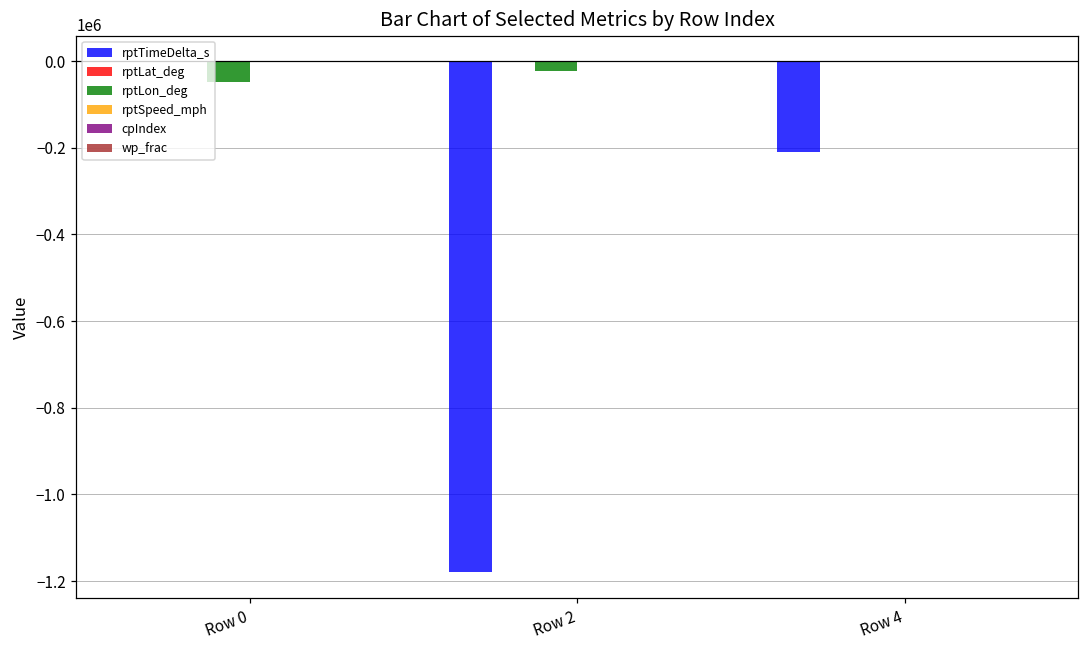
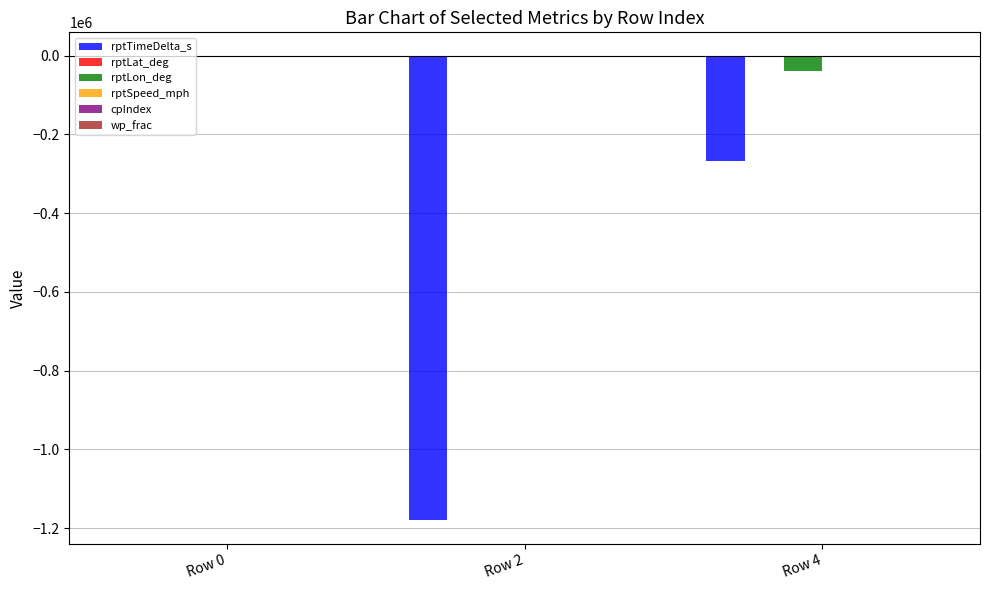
  {
    "rptTimeDelta_s": {
      "Row 2": -1180000,
-     "Row 4": -210000
+     "Row 4": -270000
    },
    "rptLon_deg": {
-     "Row 0": -50000,
-     "Row 2": -20000,
-     "Row 4": 0
+     "Row 0": 0,
+     "Row 2": 0,
+     "Row 4": -40000
    },
    "rptSpeed_mph": {
      "Row 0": 0
    },
    "cpIndex": {
      "Row 0": 0,
      "Row 2": 0,
      "Row 4": 0
    }
  }
